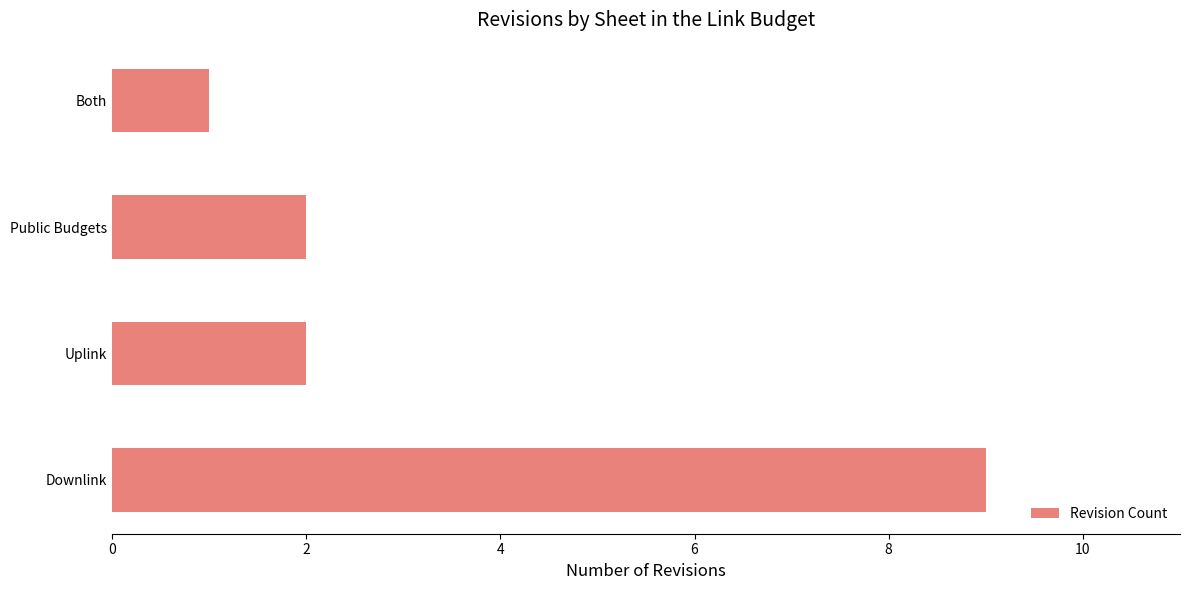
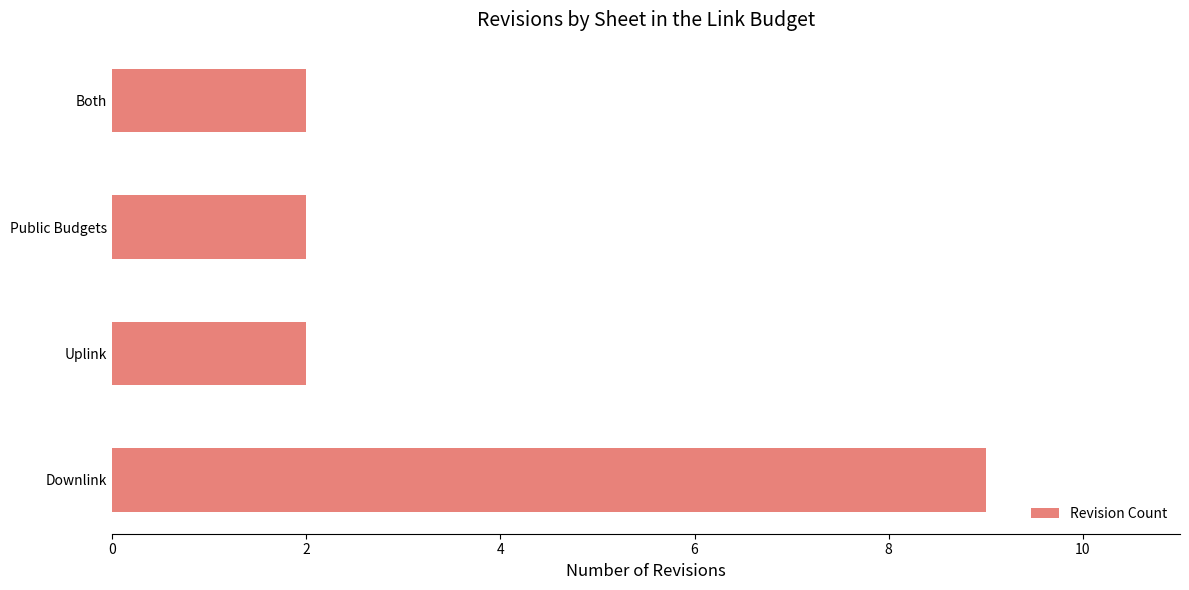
  {
-   "Both": 1,
+   "Both": 2,
    "Public Budgets": 2,
    "Uplink": 2,
    "Downlink": 9
  }
